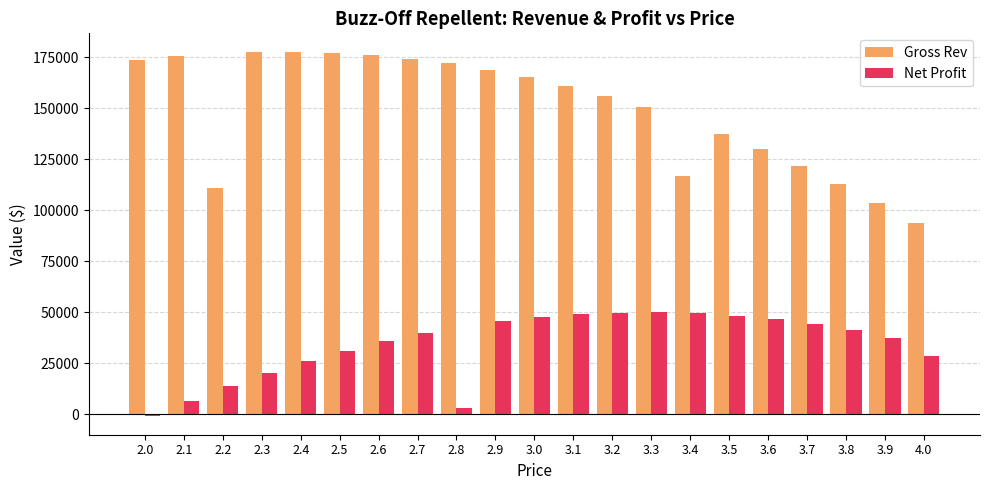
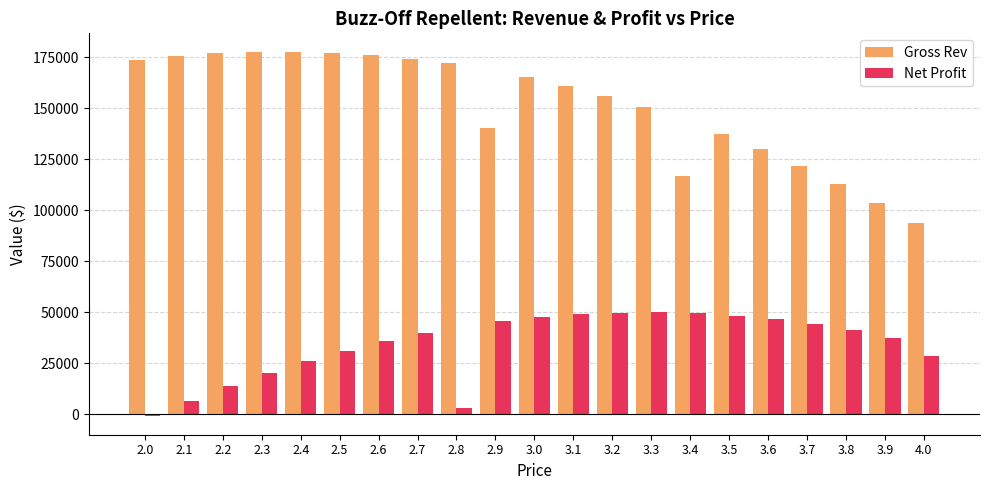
  {
    "Gross Rev": {
      "2.0": 173000,
      "2.1": 175000,
-     "2.2": 111000,
+     "2.2": 177000,
      "2.3": 178000,
      "2.4": 178000,
      "2.5": 177000,
      "2.6": 176000,
      "2.7": 174000,
      "2.8": 172000,
-     "2.9": 169000,
+     "2.9": 140000,
      "3.0": 165000,
      "3.1": 161000,
      "3.2": 156000,
      "3.3": 150000,
      "3.4": 117000,
      "3.5": 137000,
      "3.6": 130000,
      "3.7": 122000,
      "3.8": 113000,
      "3.9": 104000,
      "4.0": 94000
    },
    "Net Profit": {
      "2.1": 7000,
      "2.2": 14000,
      "2.3": 20000,
      "2.4": 26000,
      "2.5": 31000,
      "2.6": 36000,
      "2.7": 40000,
      "2.8": 3000,
      "2.9": 46000,
      "3.0": 48000,
      "3.1": 49000,
      "3.2": 50000,
      "3.3": 50000,
      "3.4": 49000,
      "3.5": 48000,
      "3.6": 46000,
      "3.7": 44000,
      "3.8": 41000,
      "3.9": 37000,
      "4.0": 29000
    }
  }
